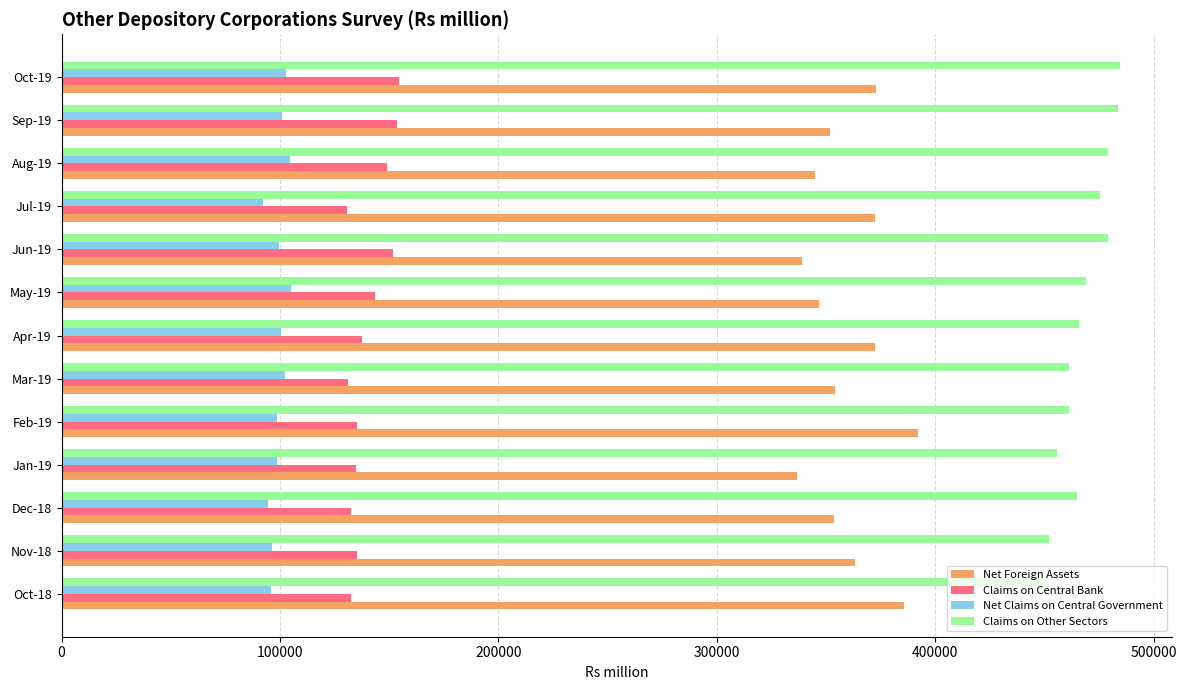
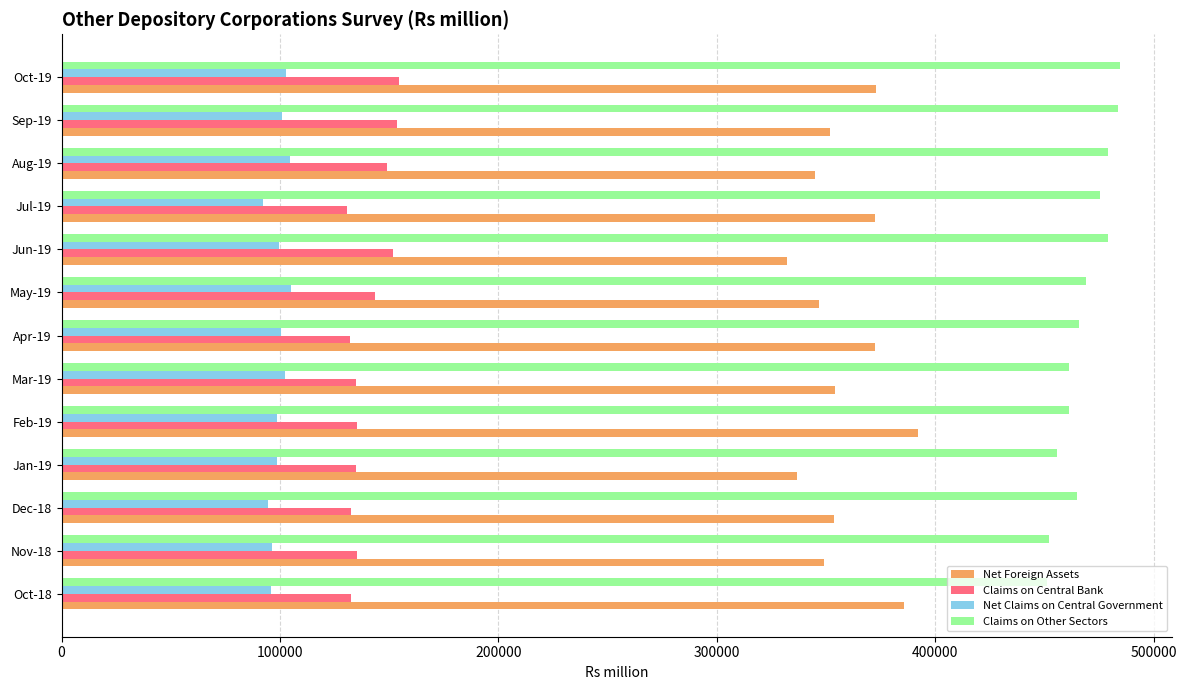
  {
    "Net Foreign Assets": {
      "Oct-19": 373000,
      "Sep-19": 352000,
      "Aug-19": 345000,
      "Jul-19": 373000,
-     "Jun-19": 339000,
+     "Jun-19": 332000,
      "May-19": 347000,
      "Apr-19": 373000,
      "Mar-19": 354000,
      "Feb-19": 392000,
      "Jan-19": 337000,
      "Dec-18": 354000,
-     "Nov-18": 363000,
+     "Nov-18": 349000,
      "Oct-18": 386000
    },
    "Claims on Central Bank": {
      "Oct-19": 154000,
      "Sep-19": 153000,
      "Aug-19": 149000,
      "Jul-19": 131000,
      "Jun-19": 152000,
      "May-19": 143000,
-     "Apr-19": 138000,
-     "Mar-19": 131000,
+     "Apr-19": 132000,
+     "Mar-19": 135000,
      "Feb-19": 135000,
      "Jan-19": 135000,
      "Dec-18": 132000,
      "Nov-18": 135000,
      "Oct-18": 133000
    },
    "Net Claims on Central Government": {
      "Oct-19": 103000,
      "Sep-19": 101000,
      "Aug-19": 105000,
      "Jul-19": 92000,
      "Jun-19": 100000,
      "May-19": 105000,
      "Apr-19": 100000,
      "Mar-19": 102000,
      "Feb-19": 98000,
      "Jan-19": 99000,
      "Dec-18": 95000,
      "Nov-18": 96000,
      "Oct-18": 96000
    },
    "Claims on Other Sectors": {
      "Oct-19": 484000,
      "Sep-19": 484000,
      "Aug-19": 479000,
      "Jul-19": 476000,
      "Jun-19": 479000,
      "May-19": 469000,
      "Apr-19": 466000,
      "Mar-19": 461000,
      "Feb-19": 461000,
      "Jan-19": 456000,
      "Dec-18": 465000,
      "Nov-18": 452000
    }
  }
